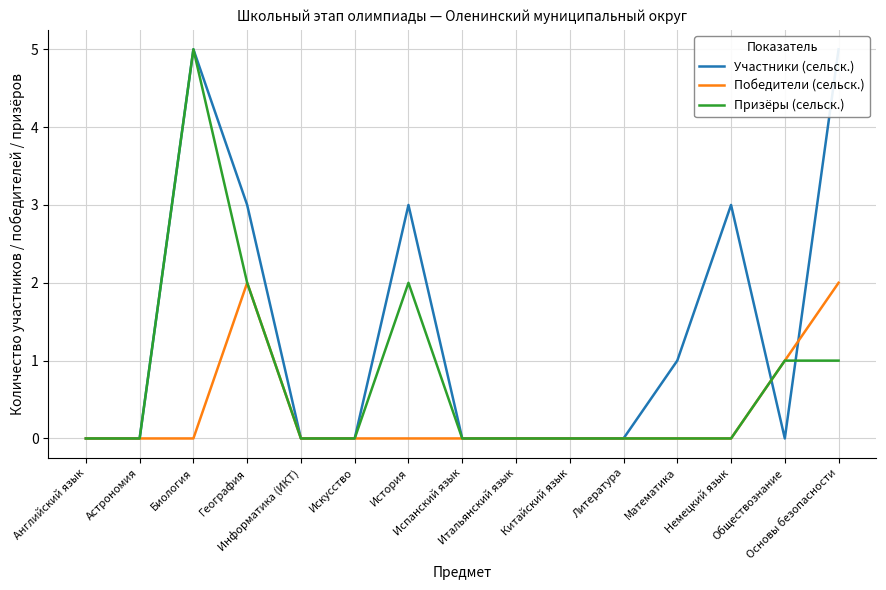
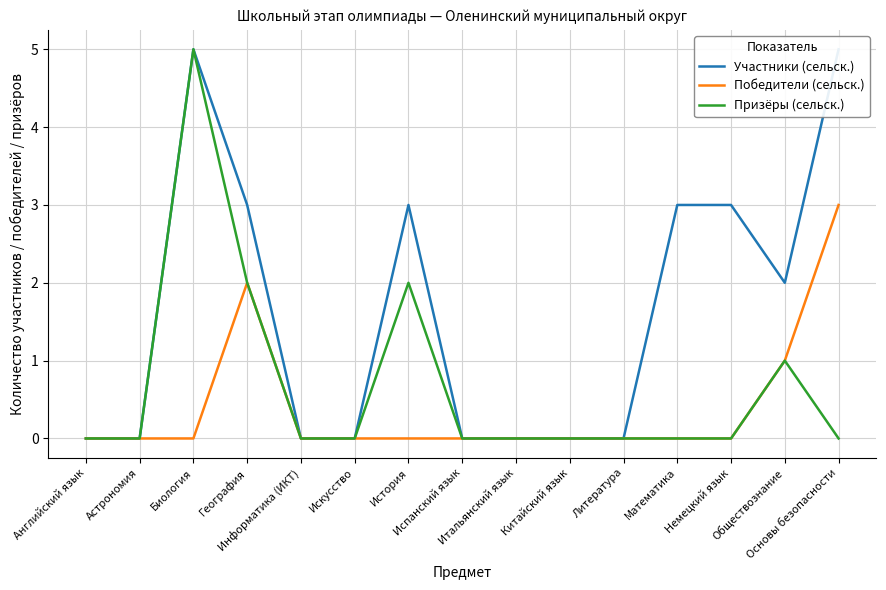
  {
    "Участники (сельск.)": {
      "География": 3,
      "История": 3,
-     "Математика": 1,
+     "Математика": 3,
      "Немецкий язык": 3,
-     "Обществознание": 0
+     "Обществознание": 2
    },
    "Победители (сельск.)": {
      "Биология": 0,
      "История": 0,
-     "Основы безопасности": 2
+     "Основы безопасности": 3
    },
    "Призёры (сельск.)": {
      "История": 2,
-     "Основы безопасности": 1
+     "Основы безопасности": 0
    }
  }
